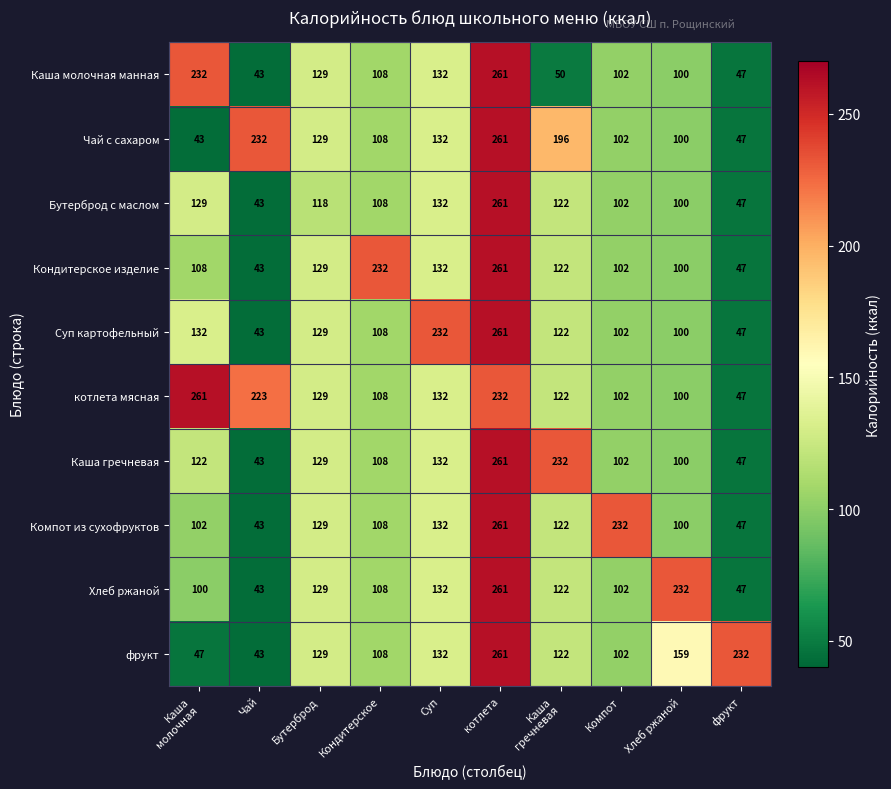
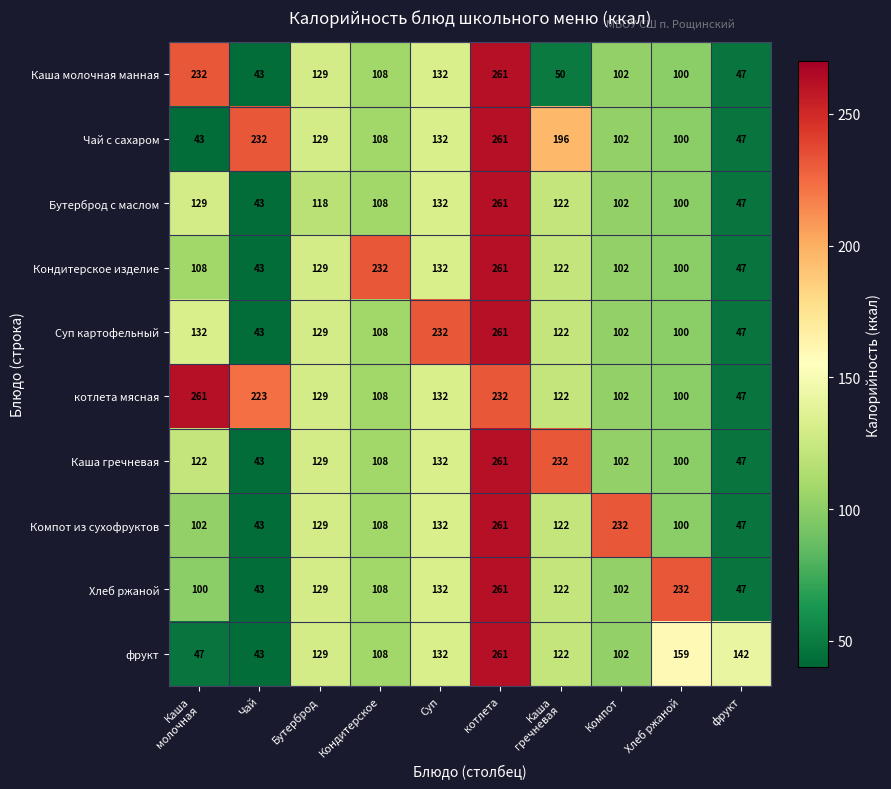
  {
    "Каша молочная манная": {
      "Каша молочная": 232,
      "Чай": 43,
      "Бутерброд": 129,
      "Кондитерское": 108,
      "Суп": 132,
      "котлета": 261,
      "Каша гречневая": 50,
      "Компот": 102,
      "Хлеб ржаной": 100,
      "фрукт": 47
    },
    "Чай с сахаром": {
      "Каша молочная": 43,
      "Чай": 232,
      "Бутерброд": 129,
      "Кондитерское": 108,
      "Суп": 132,
      "котлета": 261,
      "Каша гречневая": 196,
      "Компот": 102,
      "Хлеб ржаной": 100,
      "фрукт": 47
    },
    "Бутерброд с маслом": {
      "Каша молочная": 129,
      "Чай": 43,
      "Бутерброд": 118,
      "Кондитерское": 108,
      "Суп": 132,
      "котлета": 261,
      "Каша гречневая": 122,
      "Компот": 102,
      "Хлеб ржаной": 100,
      "фрукт": 47
    },
    "Кондитерское изделие": {
      "Каша молочная": 108,
      "Чай": 43,
      "Бутерброд": 129,
      "Кондитерское": 232,
      "Суп": 132,
      "котлета": 261,
      "Каша гречневая": 122,
      "Компот": 102,
      "Хлеб ржаной": 100,
      "фрукт": 47
    },
    "Суп картофельный": {
      "Каша молочная": 132,
      "Чай": 43,
      "Бутерброд": 129,
      "Кондитерское": 108,
      "Суп": 232,
      "котлета": 261,
      "Каша гречневая": 122,
      "Компот": 102,
      "Хлеб ржаной": 100,
      "фрукт": 47
    },
    "котлета мясная": {
      "Каша молочная": 261,
      "Чай": 223,
      "Бутерброд": 129,
      "Кондитерское": 108,
      "Суп": 132,
      "котлета": 232,
      "Каша гречневая": 122,
      "Компот": 102,
      "Хлеб ржаной": 100,
      "фрукт": 47
    },
    "Каша гречневая": {
      "Каша молочная": 122,
      "Чай": 43,
      "Бутерброд": 129,
      "Кондитерское": 108,
      "Суп": 132,
      "котлета": 261,
      "Каша гречневая": 232,
      "Компот": 102,
      "Хлеб ржаной": 100,
      "фрукт": 47
    },
    "Компот из сухофруктов": {
      "Каша молочная": 102,
      "Чай": 43,
      "Бутерброд": 129,
      "Кондитерское": 108,
      "Суп": 132,
      "котлета": 261,
      "Каша гречневая": 122,
      "Компот": 232,
      "Хлеб ржаной": 100,
      "фрукт": 47
    },
    "Хлеб ржаной": {
      "Каша молочная": 100,
      "Чай": 43,
      "Бутерброд": 129,
      "Кондитерское": 108,
      "Суп": 132,
      "котлета": 261,
      "Каша гречневая": 122,
      "Компот": 102,
      "Хлеб ржаной": 232,
      "фрукт": 47
    },
    "фрукт": {
      "Каша молочная": 47,
      "Чай": 43,
      "Бутерброд": 129,
      "Кондитерское": 108,
      "Суп": 132,
      "котлета": 261,
      "Каша гречневая": 122,
      "Компот": 102,
      "Хлеб ржаной": 159,
-     "фрукт": 232
+     "фрукт": 142
    }
  }
